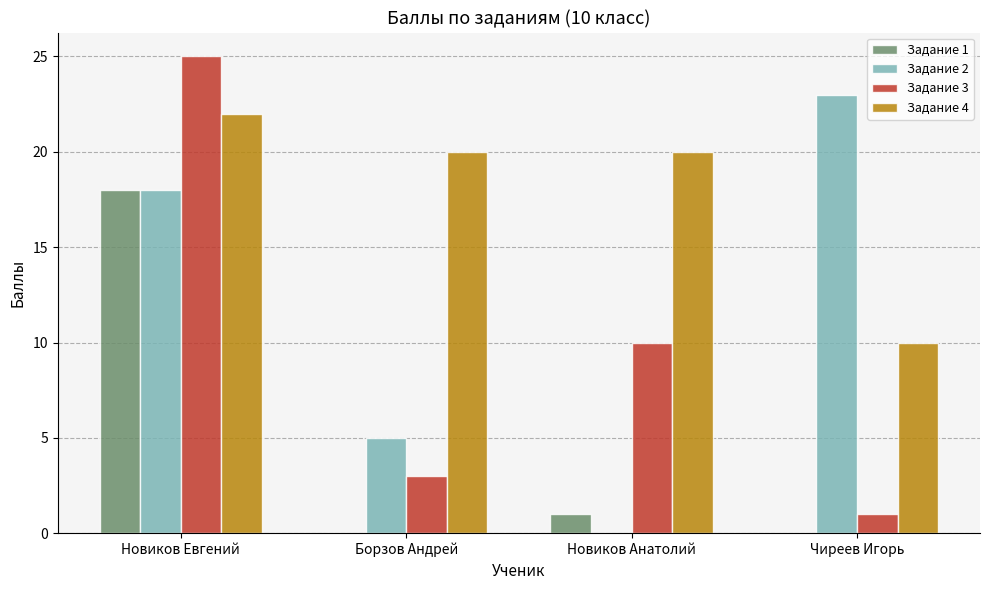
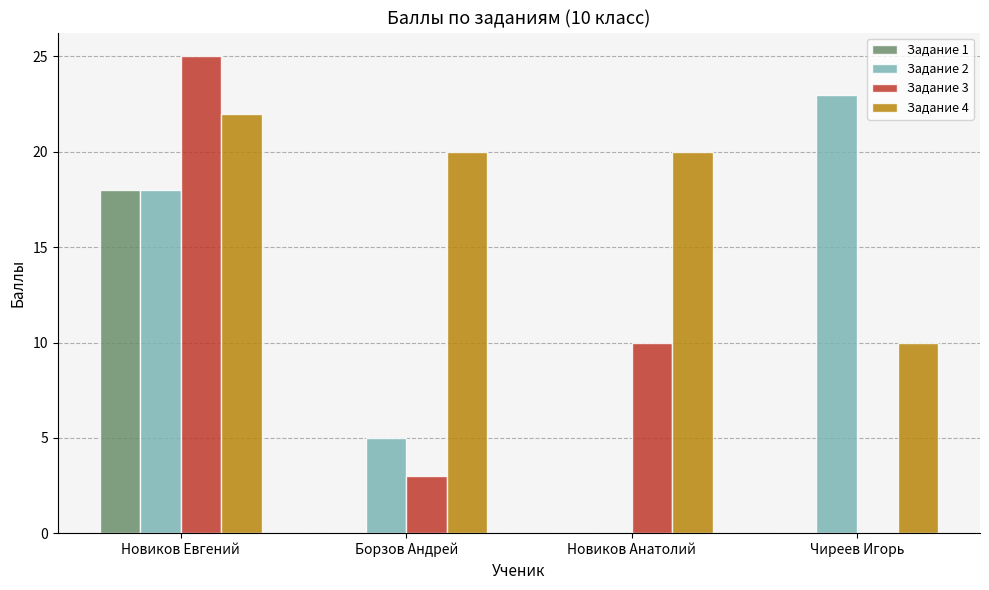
  {
    "Задание 1": {
      "Новиков Евгений": 18,
      "Борзов Андрей": 0,
-     "Новиков Анатолий": 1,
+     "Новиков Анатолий": 0,
      "Чиреев Игорь": 0
    },
    "Задание 2": {
      "Новиков Евгений": 18,
      "Борзов Андрей": 5,
      "Новиков Анатолий": 0,
      "Чиреев Игорь": 23
    },
    "Задание 3": {
      "Новиков Евгений": 25,
      "Борзов Андрей": 3,
      "Новиков Анатолий": 10,
-     "Чиреев Игорь": 1
+     "Чиреев Игорь": 0
    },
    "Задание 4": {
      "Новиков Евгений": 22,
      "Борзов Андрей": 20,
      "Новиков Анатолий": 20,
      "Чиреев Игорь": 10
    }
  }
